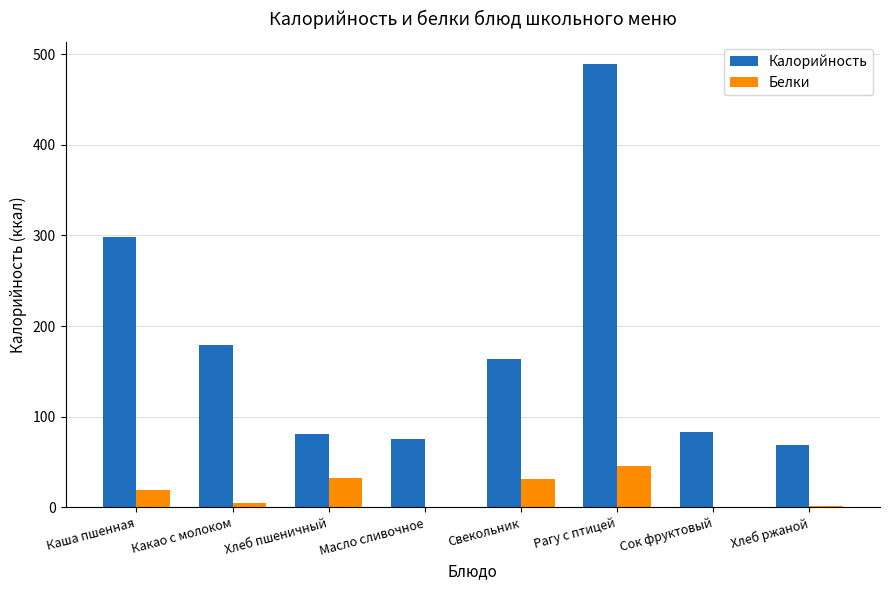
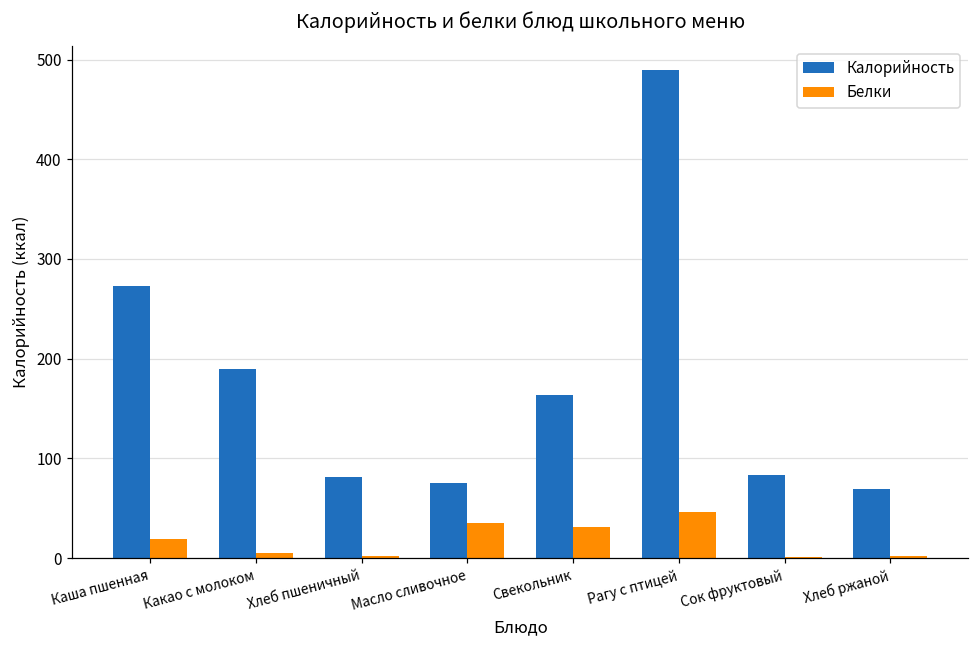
  {
    "Калорийность": {
-     "Каша пшенная": 300,
-     "Какао с молоком": 180,
+     "Каша пшенная": 270,
+     "Какао с молоком": 190,
      "Хлеб пшеничный": 80,
      "Масло сливочное": 80,
      "Свекольник": 160,
      "Рагу с птицей": 490,
      "Сок фруктовый": 80,
      "Хлеб ржаной": 70
    },
    "Белки": {
      "Каша пшенная": 20,
      "Какао с молоком": 0,
-     "Хлеб пшеничный": 30,
-     "Масло сливочное": 0,
+     "Хлеб пшеничный": 0,
+     "Масло сливочное": 30,
      "Свекольник": 30,
      "Рагу с птицей": 50
    }
  }
